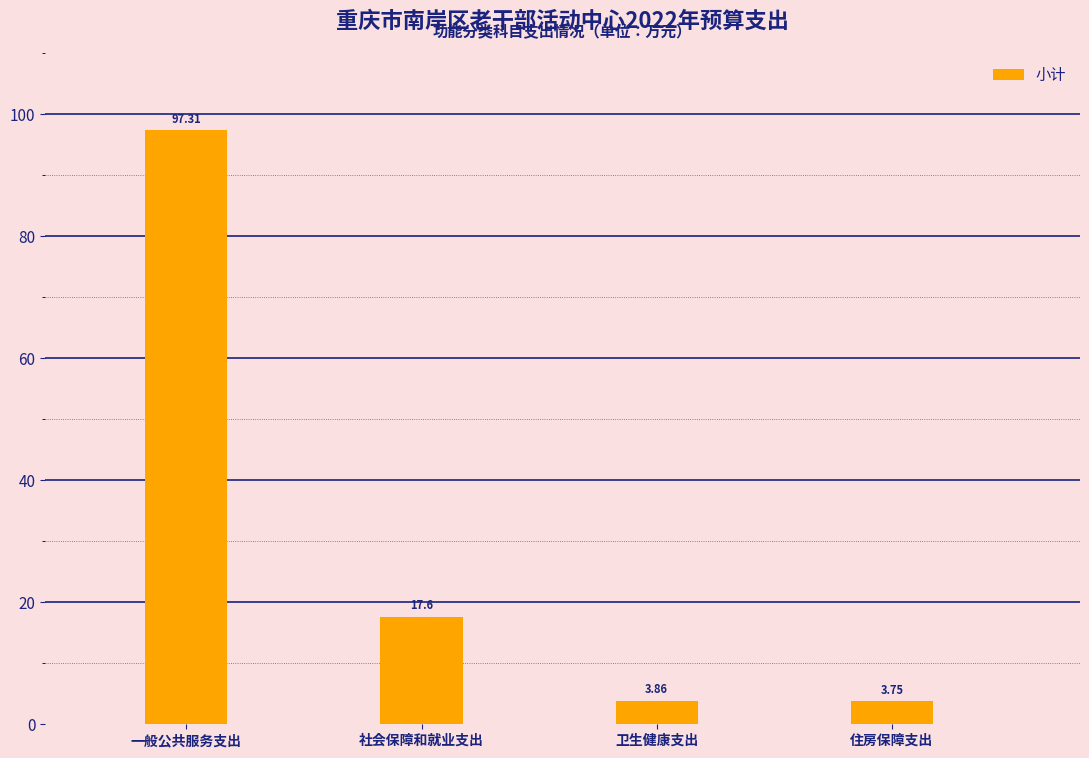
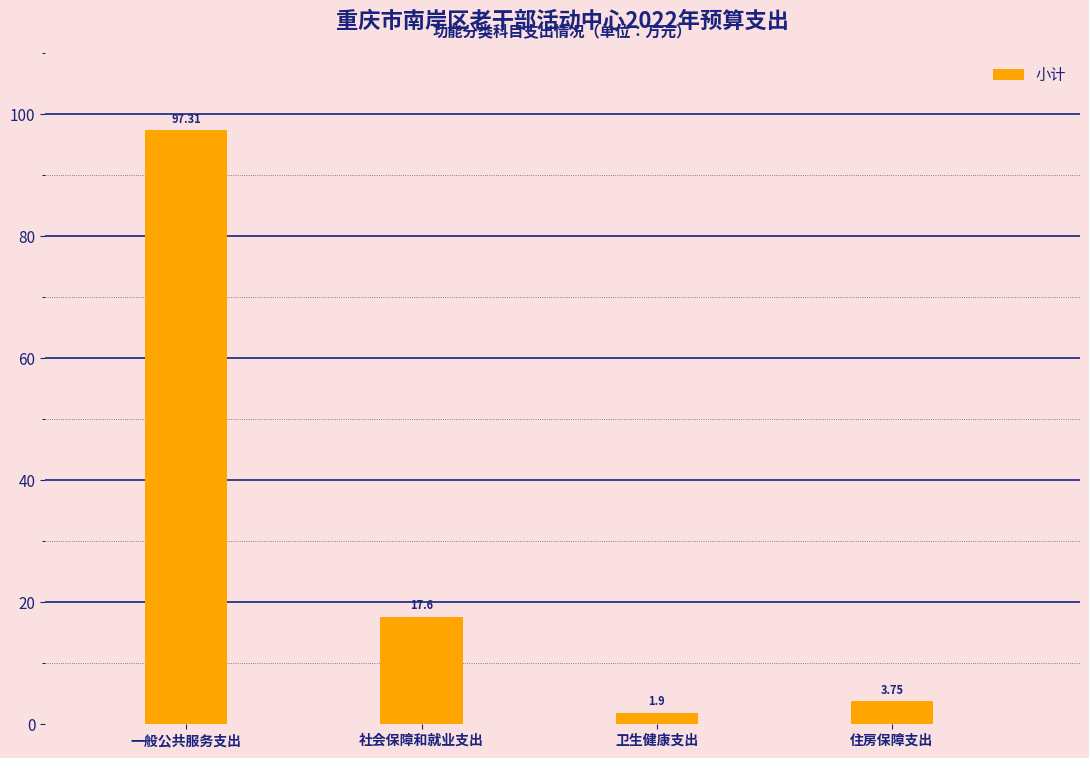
  {
    "一般公共服务支出": 97.31,
    "社会保障和就业支出": 17.6,
-   "卫生健康支出": 3.86,
+   "卫生健康支出": 1.9,
    "住房保障支出": 3.75
  }
